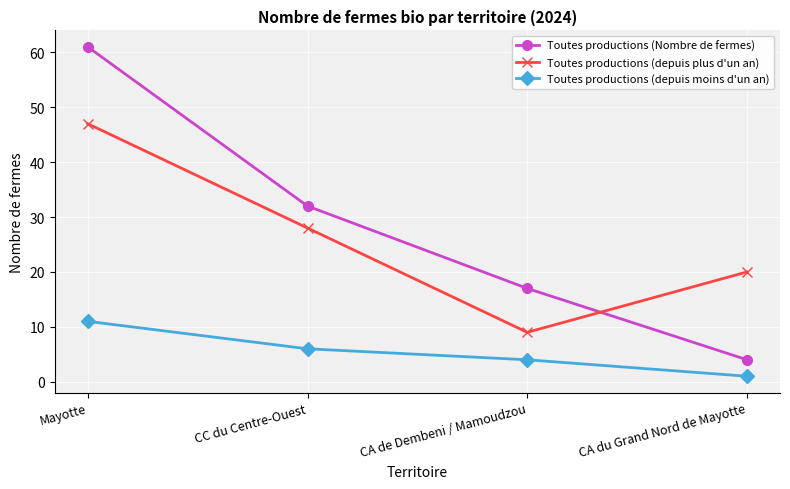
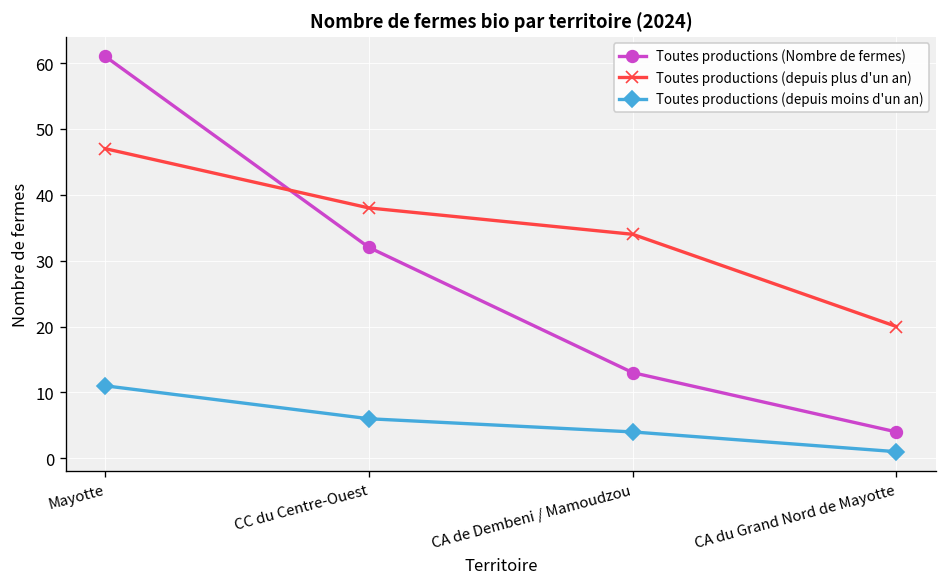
  {
    "Toutes productions (Nombre de fermes)": {
      "Mayotte": 61,
      "CC du Centre-Ouest": 32,
-     "CA de Dembeni / Mamoudzou": 17,
+     "CA de Dembeni / Mamoudzou": 13,
      "CA du Grand Nord de Mayotte": 4
    },
    "Toutes productions (depuis plus d'un an)": {
      "Mayotte": 47,
-     "CC du Centre-Ouest": 28,
-     "CA de Dembeni / Mamoudzou": 9,
+     "CC du Centre-Ouest": 38,
+     "CA de Dembeni / Mamoudzou": 34,
      "CA du Grand Nord de Mayotte": 20
    },
    "Toutes productions (depuis moins d'un an)": {
      "Mayotte": 11,
      "CC du Centre-Ouest": 6,
      "CA de Dembeni / Mamoudzou": 4,
      "CA du Grand Nord de Mayotte": 1
    }
  }
